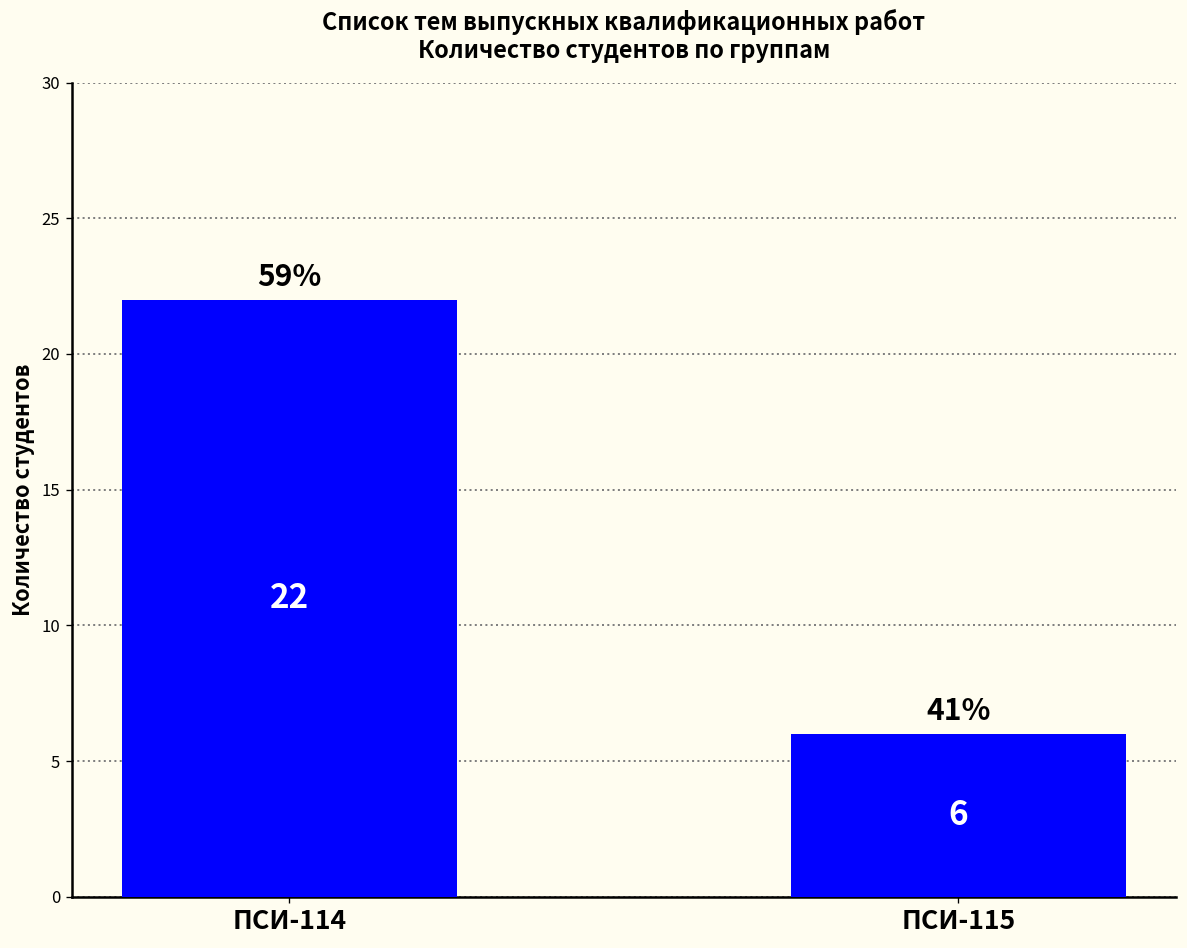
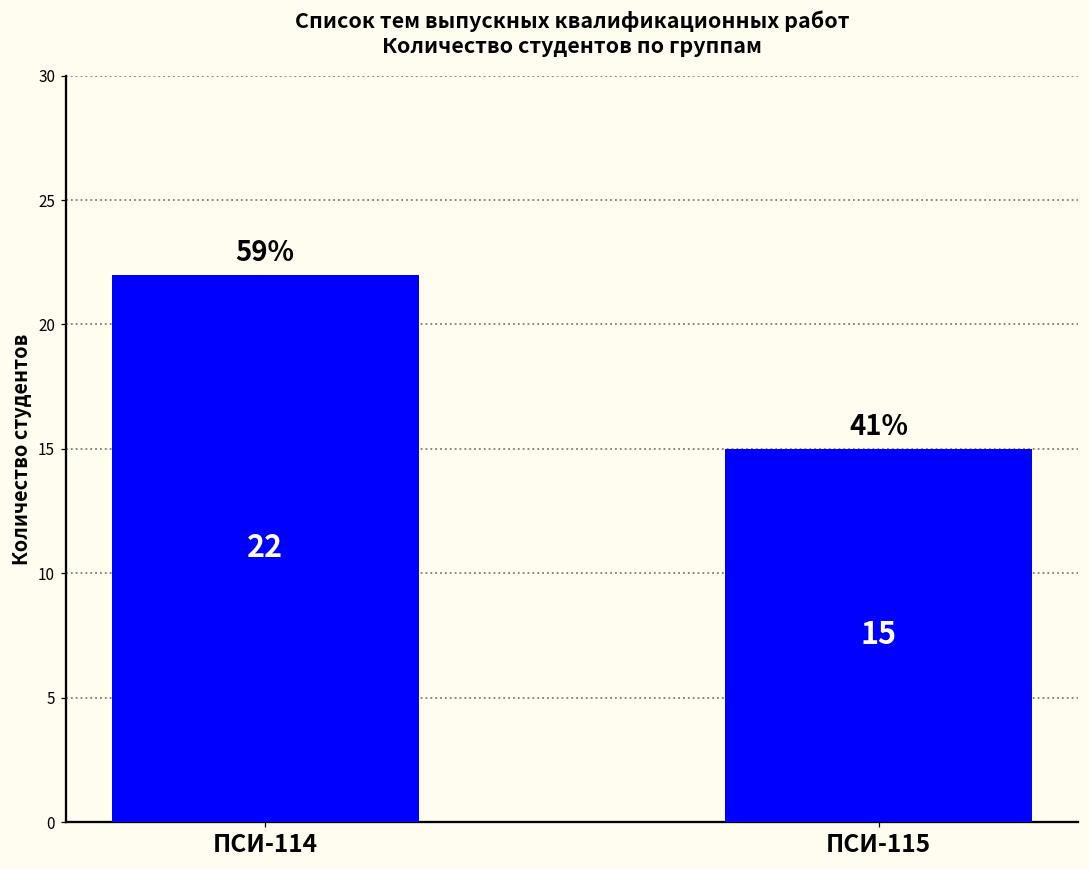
  {
    "ПСИ-114": 22,
-   "ПСИ-115": 6
+   "ПСИ-115": 15
  }
